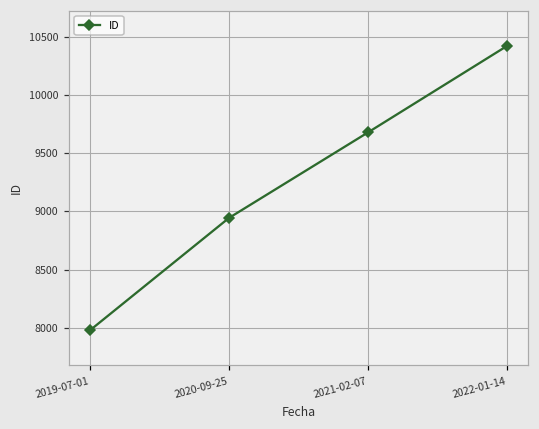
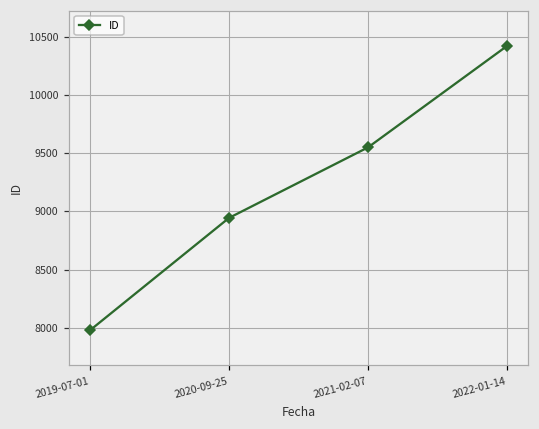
  {
    "2019-07-01": 7980,
    "2020-09-25": 8940,
-   "2021-02-07": 9680,
+   "2021-02-07": 9550,
    "2022-01-14": 10420
  }
